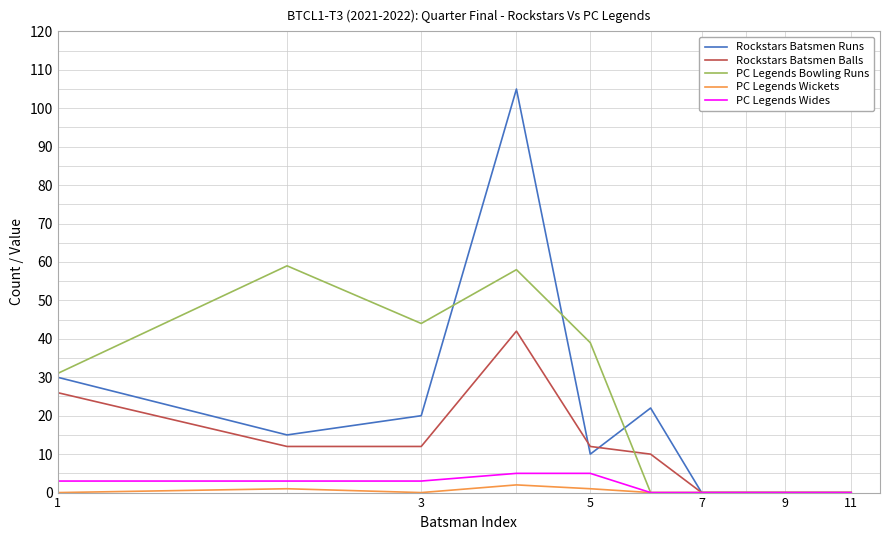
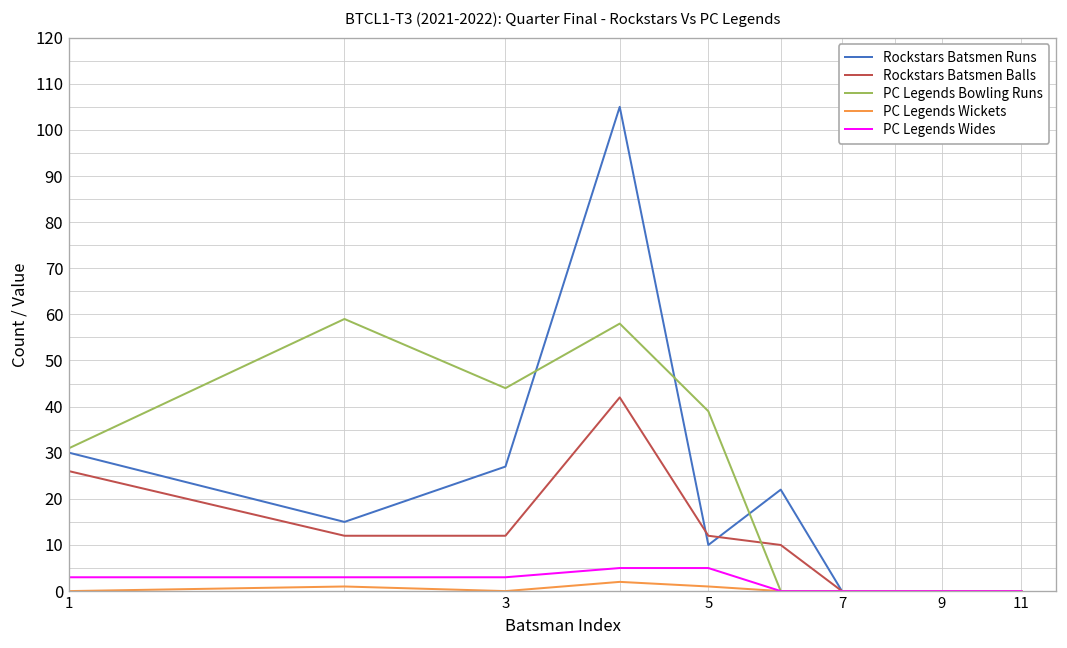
  {
    "Rockstars Batsmen Runs": {
      "1": 30,
-     "3": 20,
+     "3": 27,
      "5": 10
    },
    "Rockstars Batsmen Balls": {
      "1": 26,
      "3": 12,
      "5": 12
    },
    "PC Legends Bowling Runs": {
      "1": 31,
      "3": 44,
      "5": 39
    },
    "PC Legends Wickets": {
      "1": 0,
      "3": 0,
      "5": 1
    },
    "PC Legends Wides": {
      "1": 3,
      "3": 3,
      "5": 5
    }
  }
